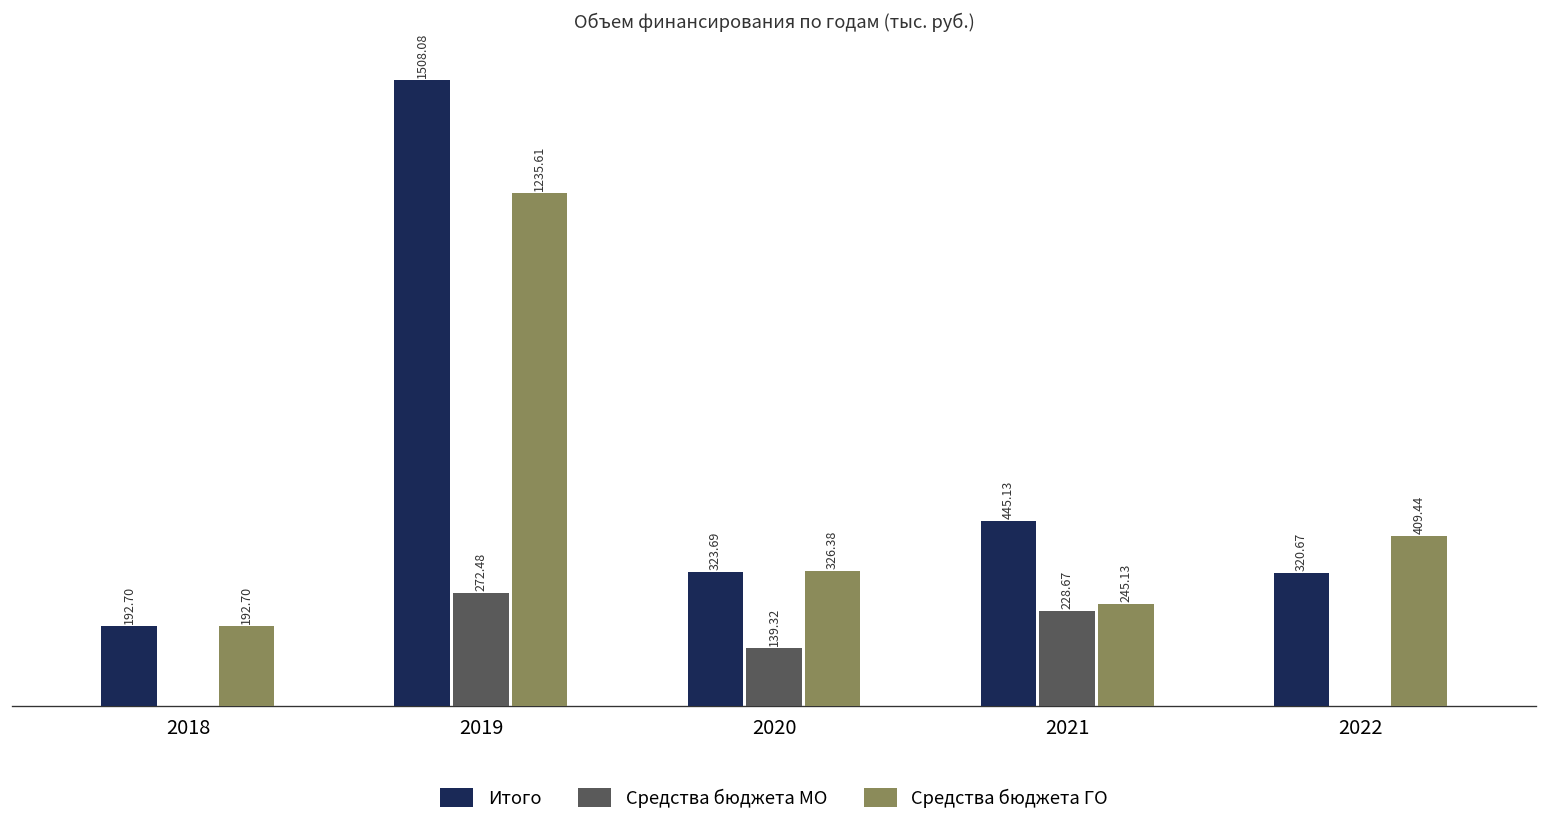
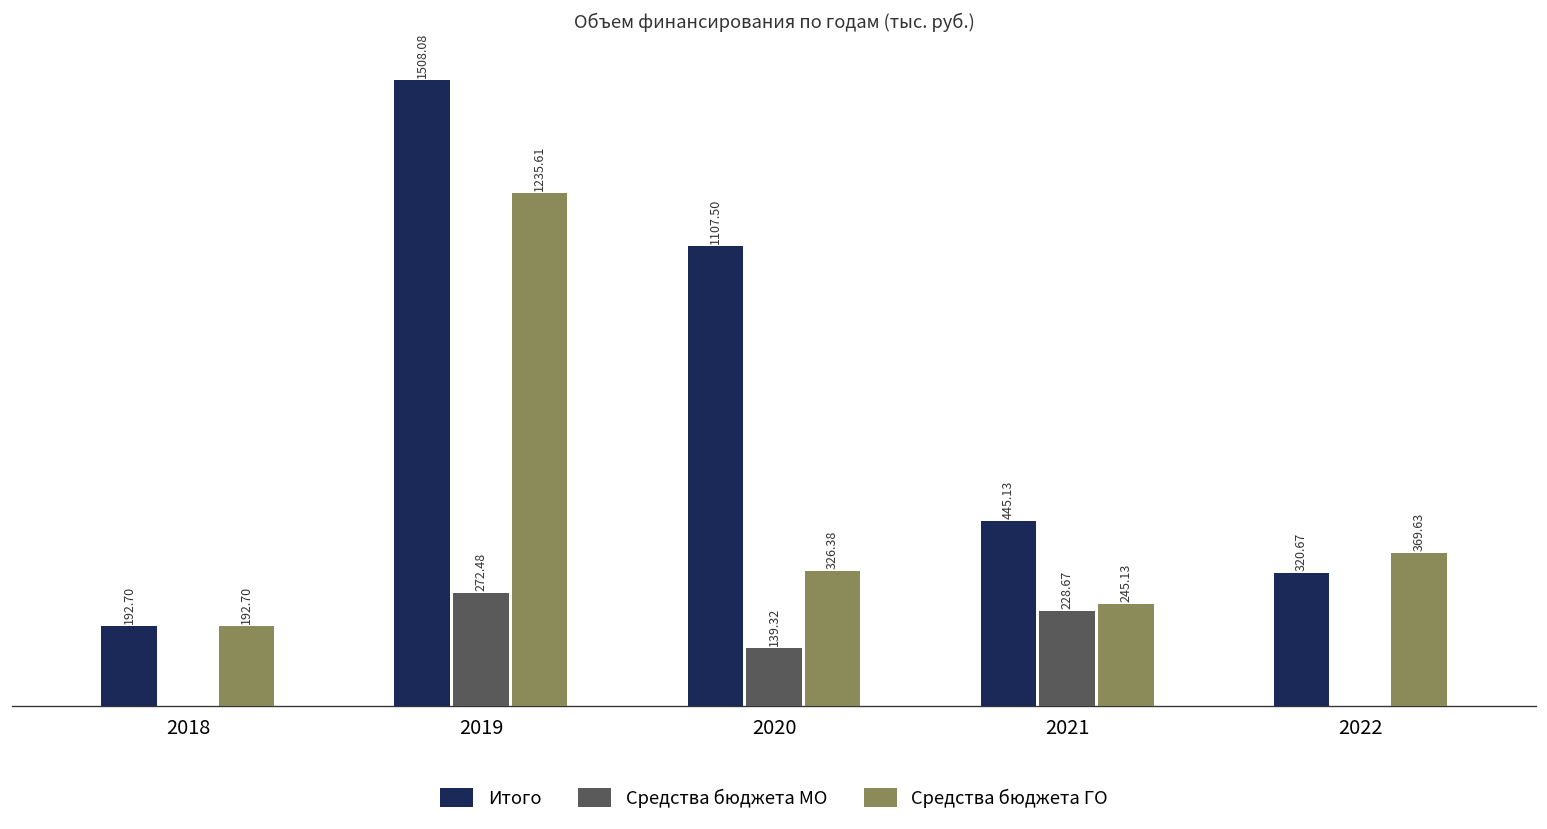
  {
    "Итого": {
      "2018": 192.70,
      "2019": 1508.08,
-     "2020": 323.69,
+     "2020": 1107.50,
      "2021": 445.13,
      "2022": 320.67
    },
    "Средства бюджета МО": {
      "2019": 272.48,
      "2020": 139.32,
      "2021": 228.67
    },
    "Средства бюджета ГО": {
      "2018": 192.70,
      "2019": 1235.61,
      "2020": 326.38,
      "2021": 245.13,
-     "2022": 409.44
+     "2022": 369.63
    }
  }
